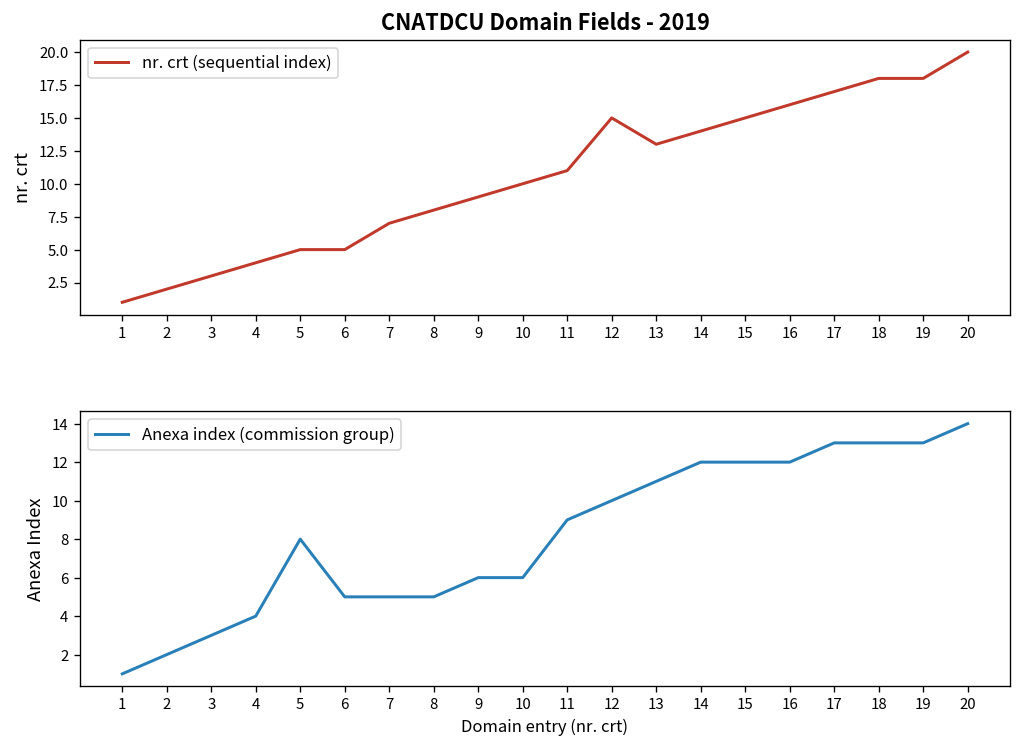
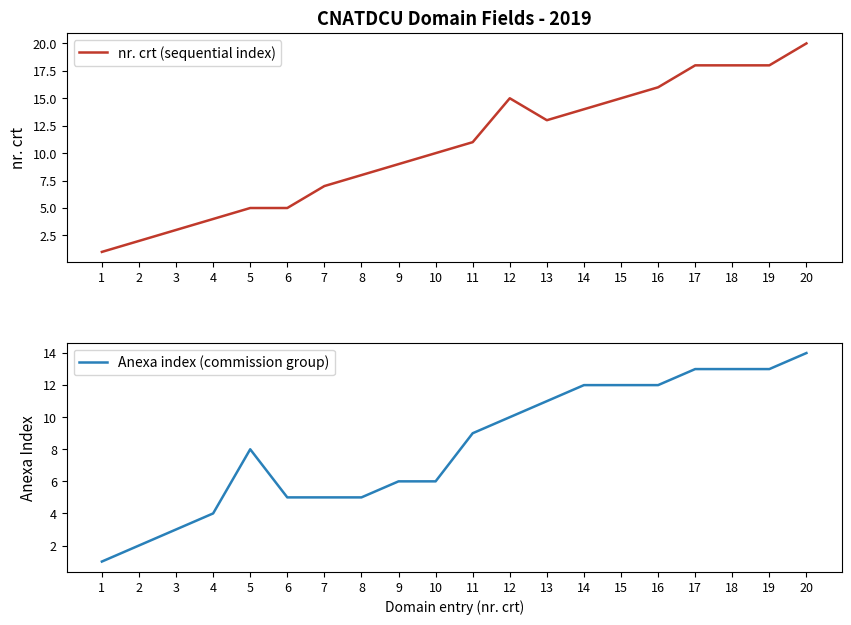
  {
    "CNATDCU Domain Fields - 2019": {
      "1": 1,
      "2": 2,
      "3": 3,
      "4": 4,
      "5": 5,
      "6": 5,
      "7": 7,
      "8": 8,
      "9": 9,
      "10": 10,
      "11": 11,
      "12": 15,
      "13": 13,
      "14": 14,
      "15": 15,
      "16": 16,
-     "17": 17,
+     "17": 18,
      "18": 18,
      "19": 18,
      "20": 20
    }
  }
